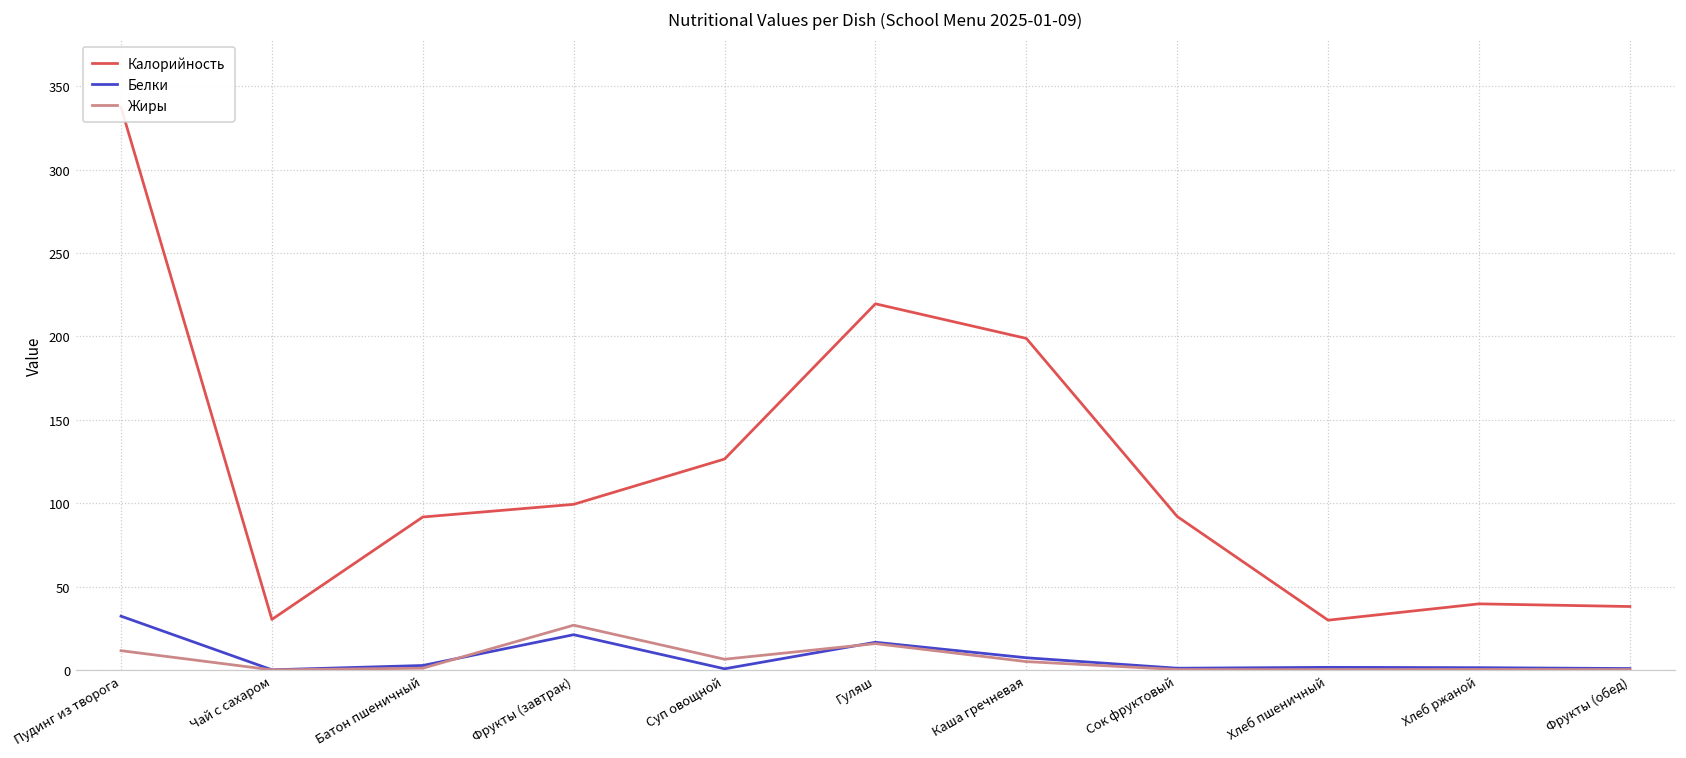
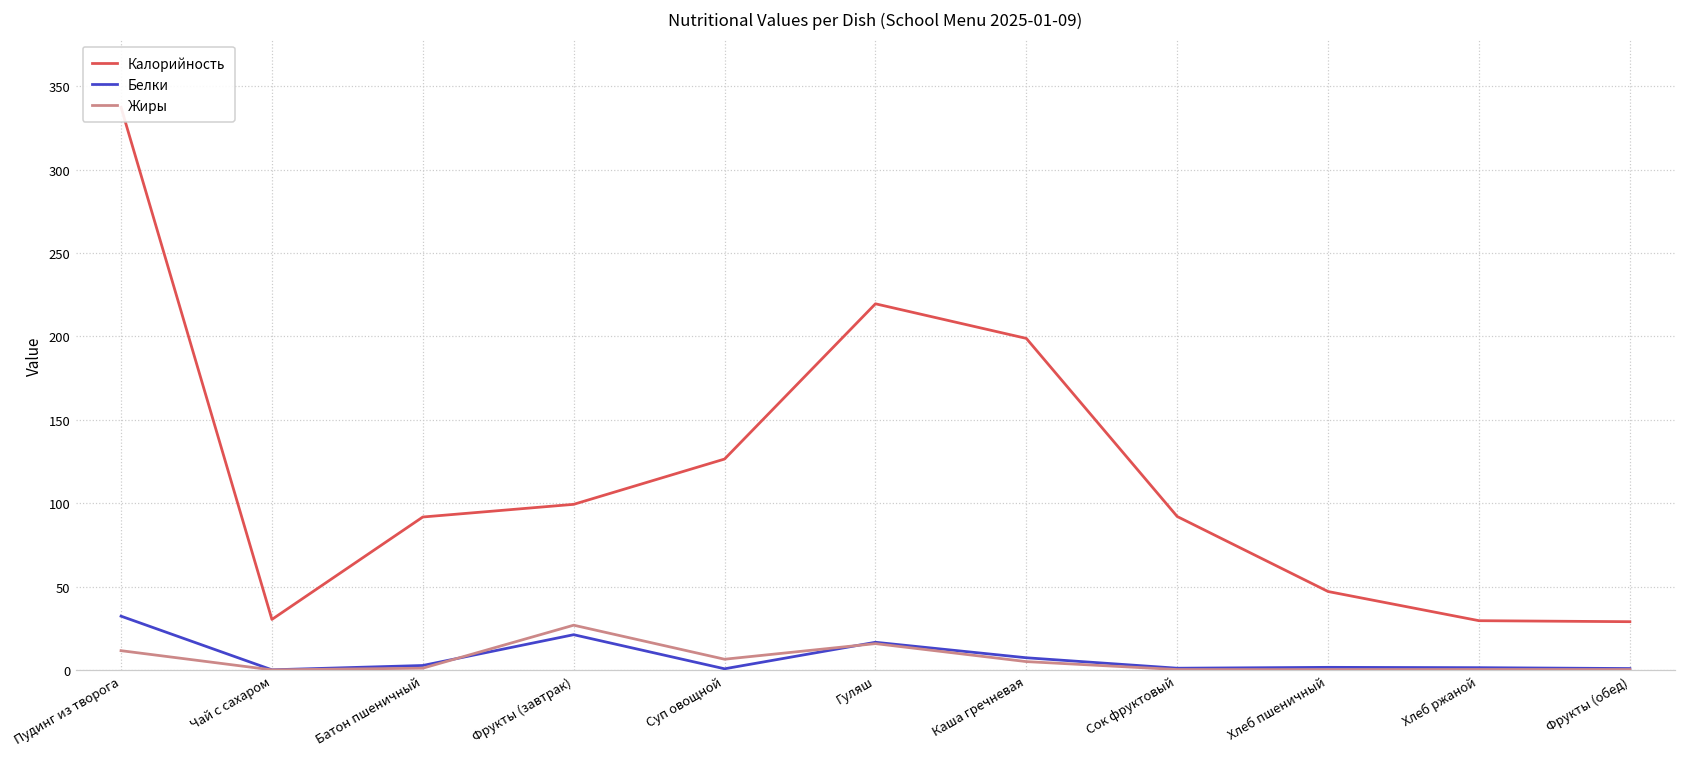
  {
    "Калорийность": {
      "Чай с сахаром": 30,
      "Батон пшеничный": 92,
      "Фрукты (завтрак)": 99,
      "Суп овощной": 126,
      "Гуляш": 220,
      "Каша гречневая": 199,
      "Сок фруктовый": 92,
-     "Хлеб пшеничный": 30,
-     "Хлеб ржаной": 40,
-     "Фрукты (обед)": 38
+     "Хлеб пшеничный": 47,
+     "Хлеб ржаной": 30,
+     "Фрукты (обед)": 29
    },
    "Белки": {
      "Пудинг из творога": 32,
      "Фрукты (завтрак)": 21,
      "Суп овощной": 1,
      "Каша гречневая": 7
    },
    "Жиры": {
      "Пудинг из творога": 12,
      "Фрукты (завтрак)": 27,
      "Суп овощной": 6,
      "Каша гречневая": 5
    }
  }
